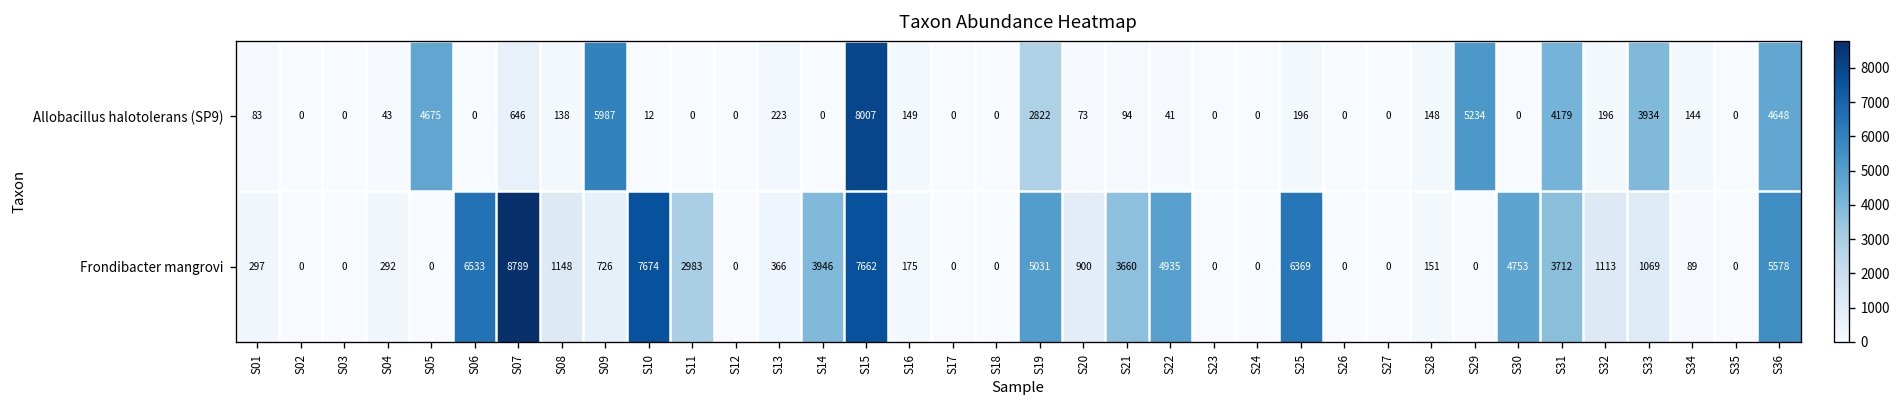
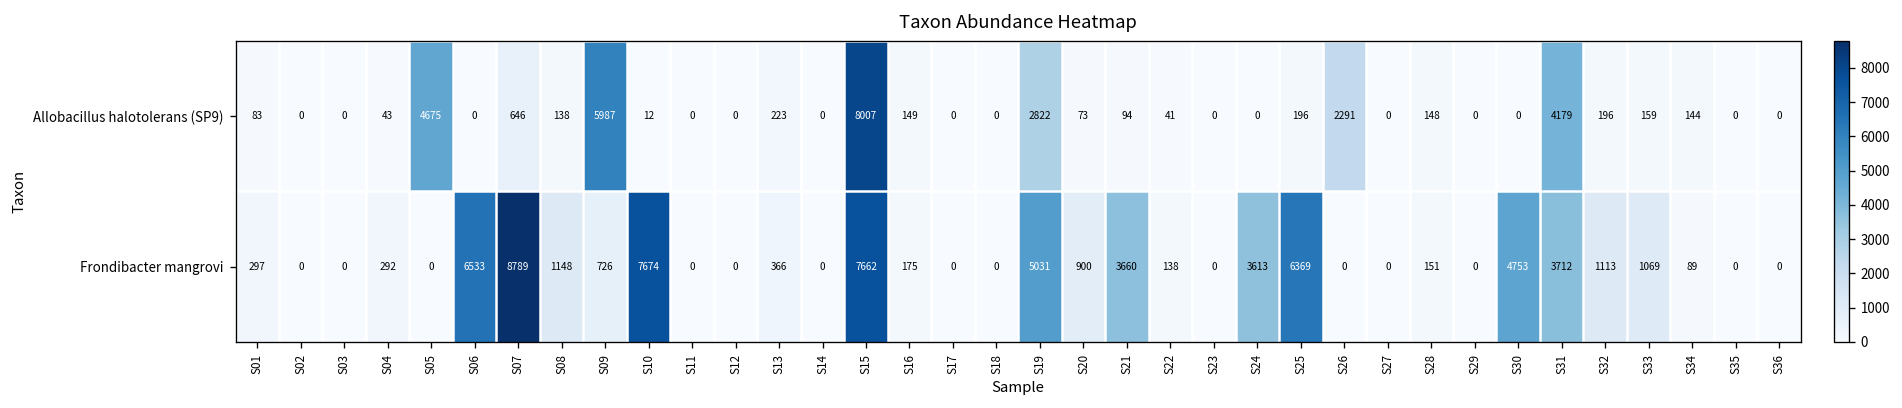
  {
    "Allobacillus halotolerans (SP9)": {
      "S01": 83,
      "S02": 0,
      "S03": 0,
      "S04": 43,
      "S05": 4675,
      "S06": 0,
      "S07": 646,
      "S08": 138,
      "S09": 5987,
      "S10": 12,
      "S11": 0,
      "S12": 0,
      "S13": 223,
      "S14": 0,
      "S15": 8007,
      "S16": 149,
      "S17": 0,
      "S18": 0,
      "S19": 2822,
      "S20": 73,
      "S21": 94,
      "S22": 41,
      "S23": 0,
      "S24": 0,
      "S25": 196,
-     "S26": 0,
+     "S26": 2291,
      "S27": 0,
      "S28": 148,
-     "S29": 5234,
+     "S29": 0,
      "S30": 0,
      "S31": 4179,
      "S32": 196,
-     "S33": 3934,
+     "S33": 159,
      "S34": 144,
      "S35": 0,
-     "S36": 4648
+     "S36": 0
    },
    "Frondibacter mangrovi": {
      "S01": 297,
      "S02": 0,
      "S03": 0,
      "S04": 292,
      "S05": 0,
      "S06": 6533,
      "S07": 8789,
      "S08": 1148,
      "S09": 726,
      "S10": 7674,
-     "S11": 2983,
+     "S11": 0,
      "S12": 0,
      "S13": 366,
-     "S14": 3946,
+     "S14": 0,
      "S15": 7662,
      "S16": 175,
      "S17": 0,
      "S18": 0,
      "S19": 5031,
      "S20": 900,
      "S21": 3660,
-     "S22": 4935,
+     "S22": 138,
      "S23": 0,
-     "S24": 0,
+     "S24": 3613,
      "S25": 6369,
      "S26": 0,
      "S27": 0,
      "S28": 151,
      "S29": 0,
      "S30": 4753,
      "S31": 3712,
      "S32": 1113,
      "S33": 1069,
      "S34": 89,
      "S35": 0,
-     "S36": 5578
+     "S36": 0
    }
  }
